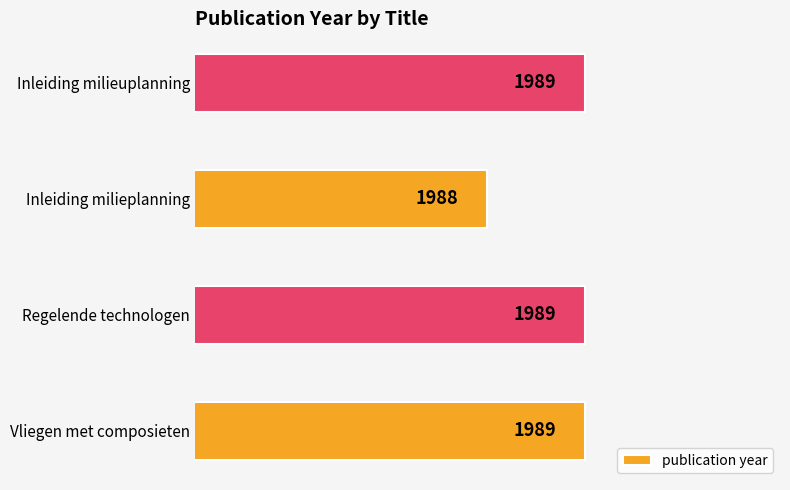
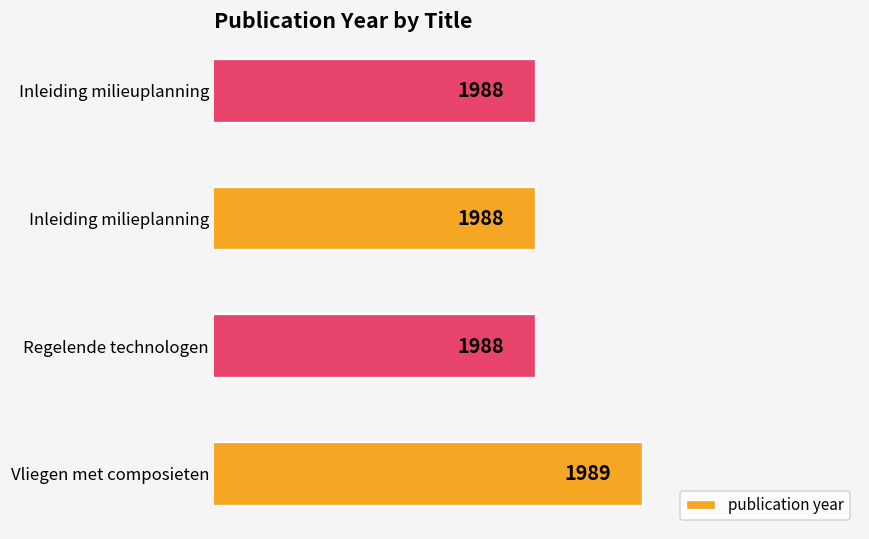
  {
-   "Inleiding milieuplanning": 1989,
+   "Inleiding milieuplanning": 1988,
    "Inleiding milieplanning": 1988,
-   "Regelende technologen": 1989,
+   "Regelende technologen": 1988,
    "Vliegen met composieten": 1989
  }
